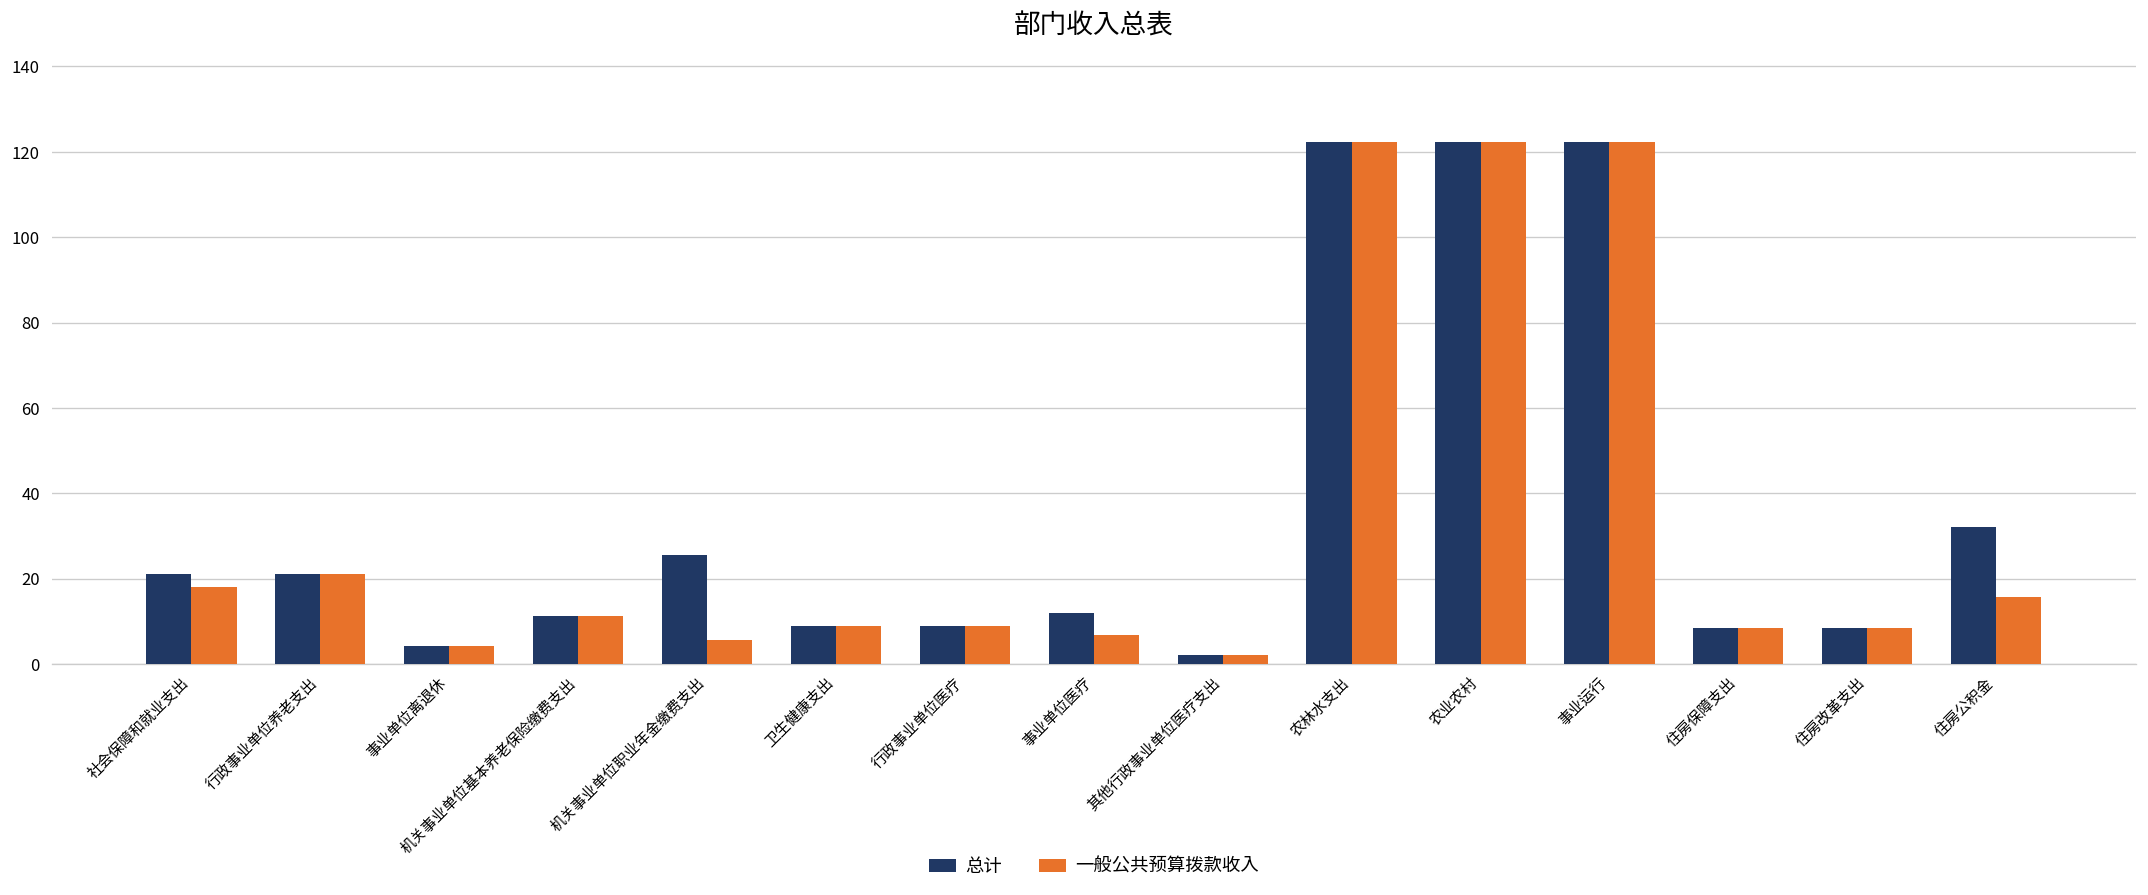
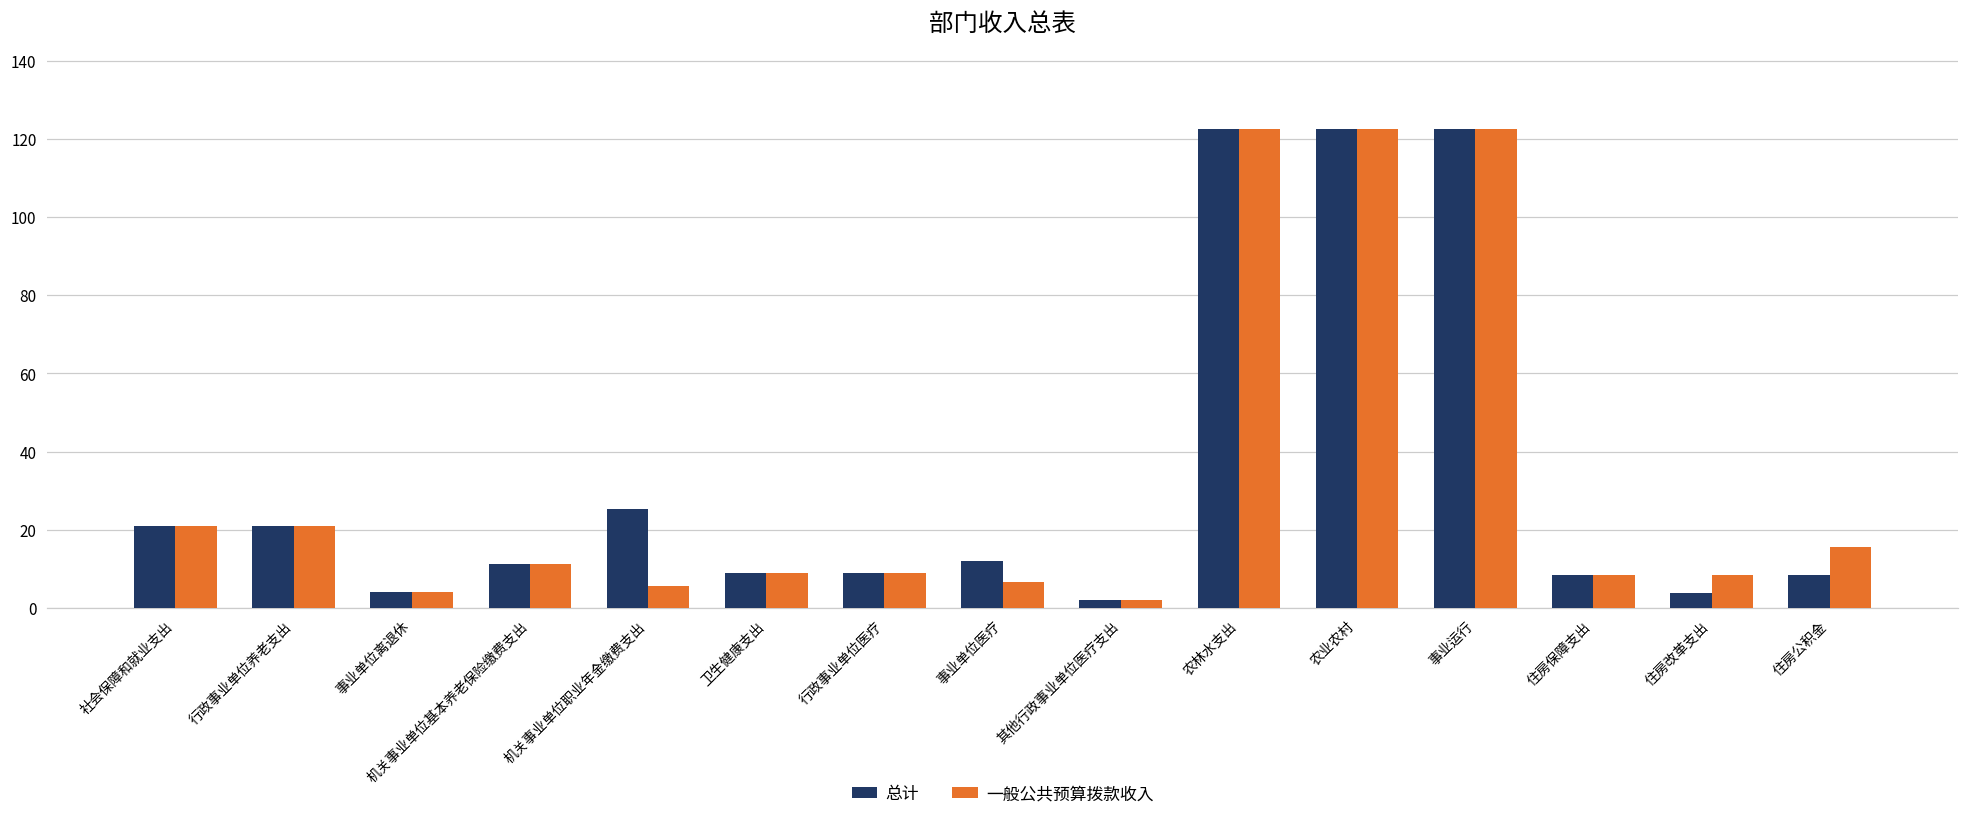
  {
    "总计": {
      "社会保障和就业支出": 21,
      "行政事业单位养老支出": 21,
      "事业单位离退休": 4,
      "机关事业单位基本养老保险缴费支出": 11,
      "机关事业单位职业年金缴费支出": 25,
      "卫生健康支出": 9,
      "行政事业单位医疗": 9,
      "事业单位医疗": 12,
      "其他行政事业单位医疗支出": 2,
      "农林水支出": 122,
      "农业农村": 122,
      "事业运行": 122,
      "住房保障支出": 8,
-     "住房改革支出": 8,
-     "住房公积金": 32
+     "住房改革支出": 4,
+     "住房公积金": 8
    },
    "一般公共预算拨款收入": {
-     "社会保障和就业支出": 18,
+     "社会保障和就业支出": 21,
      "行政事业单位养老支出": 21,
      "事业单位离退休": 4,
      "机关事业单位基本养老保险缴费支出": 11,
      "机关事业单位职业年金缴费支出": 6,
      "卫生健康支出": 9,
      "行政事业单位医疗": 9,
      "事业单位医疗": 7,
      "其他行政事业单位医疗支出": 2,
      "农林水支出": 122,
      "农业农村": 122,
      "事业运行": 122,
      "住房保障支出": 8,
      "住房改革支出": 8,
      "住房公积金": 16
    }
  }
